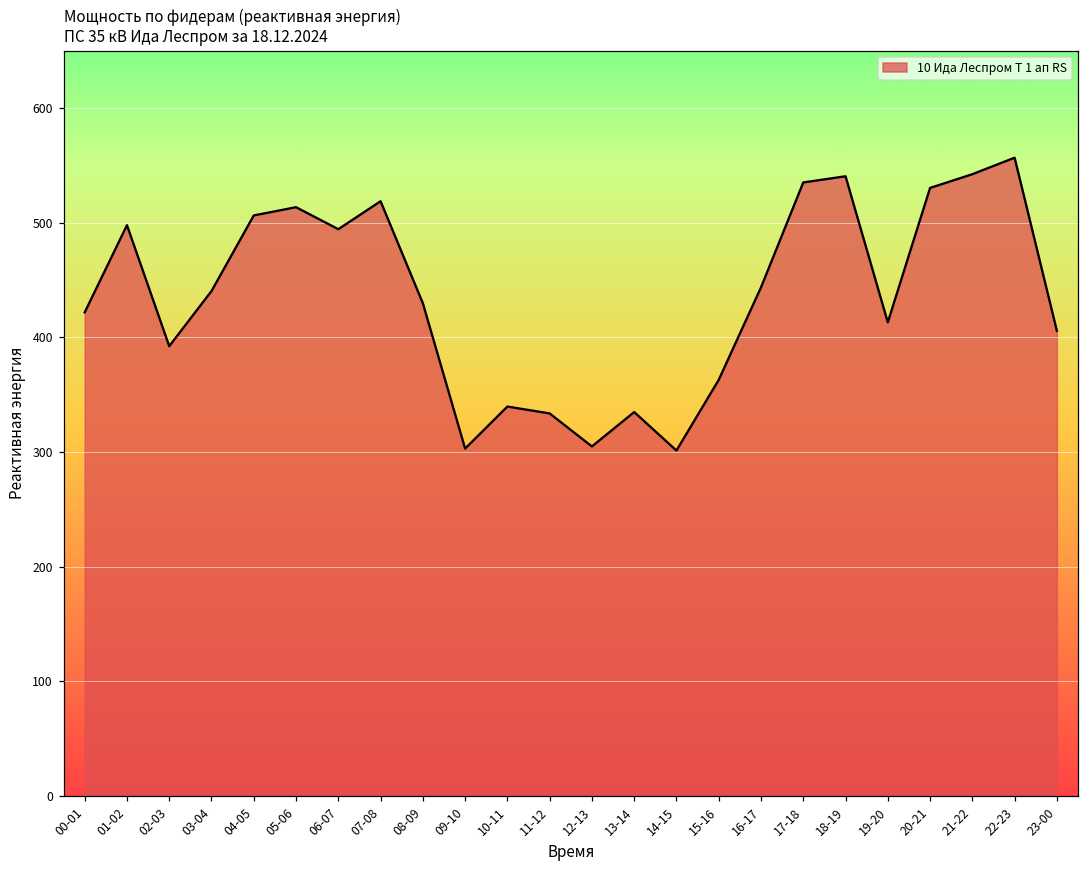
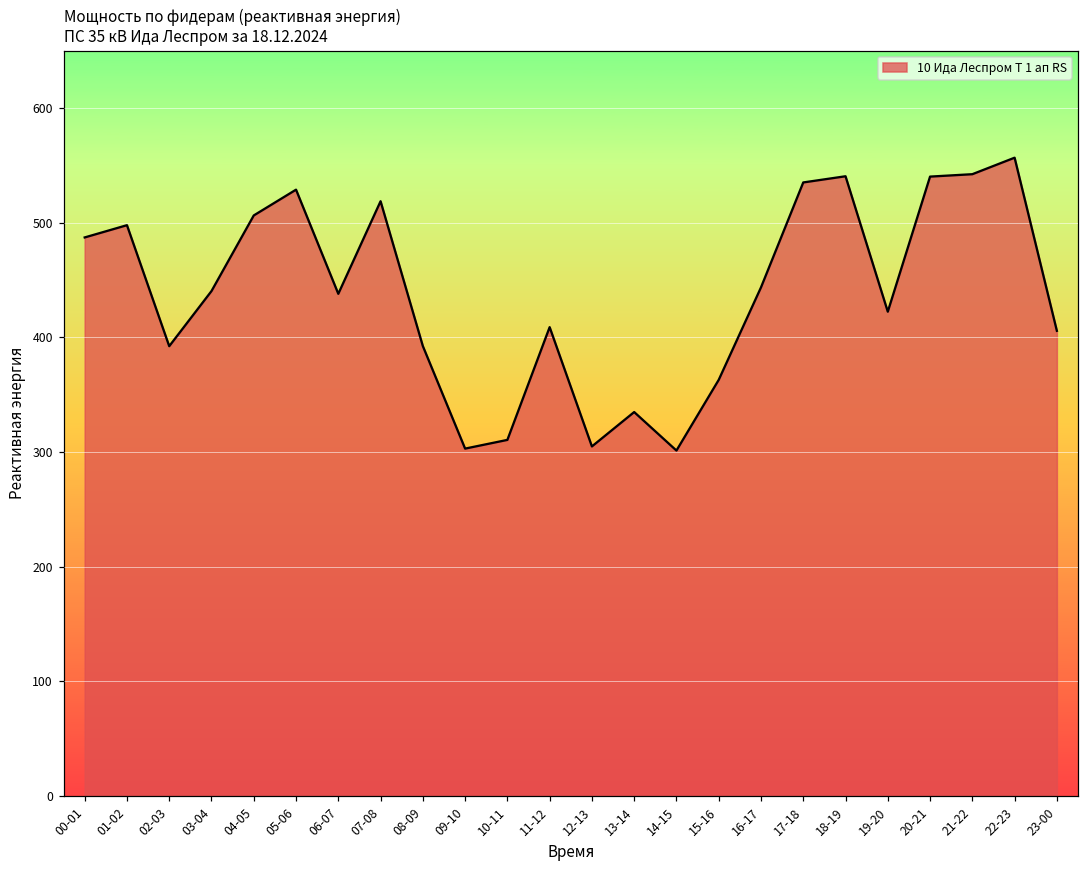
  {
-   "00-01": 422,
+   "00-01": 487,
    "01-02": 498,
    "02-03": 392,
    "03-04": 440,
    "04-05": 506,
-   "05-06": 514,
-   "06-07": 494,
+   "05-06": 529,
+   "06-07": 438,
    "07-08": 519,
-   "08-09": 430,
+   "08-09": 392,
    "09-10": 303,
-   "10-11": 340,
-   "11-12": 334,
+   "10-11": 311,
+   "11-12": 409,
    "12-13": 305,
    "13-14": 335,
    "14-15": 301,
    "15-16": 363,
    "16-17": 444,
    "17-18": 535,
    "18-19": 541,
-   "19-20": 413,
-   "20-21": 530,
+   "19-20": 422,
+   "20-21": 540,
    "21-22": 542,
    "22-23": 557,
    "23-00": 406
  }
